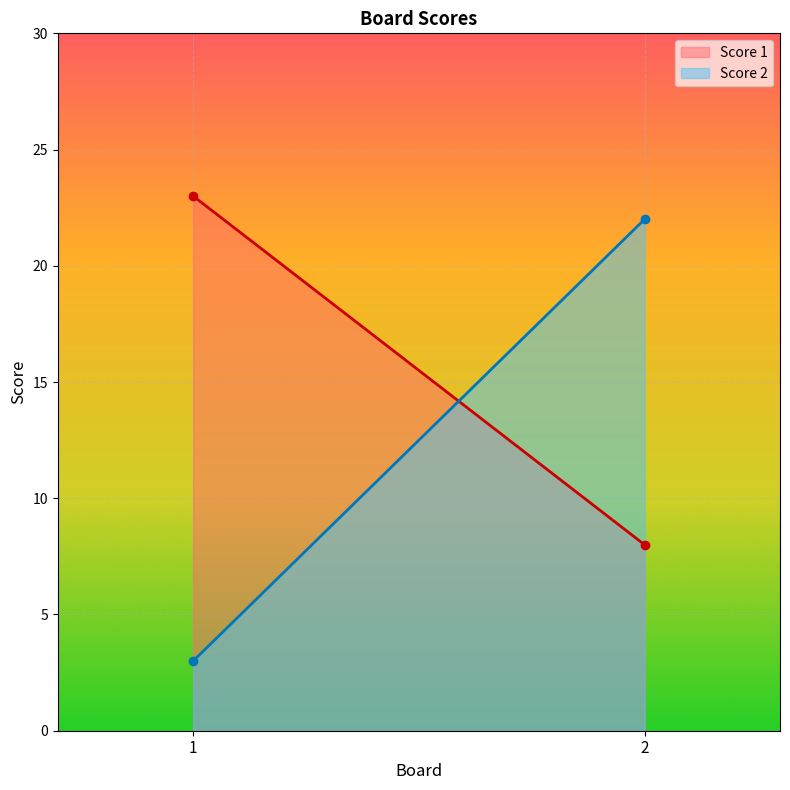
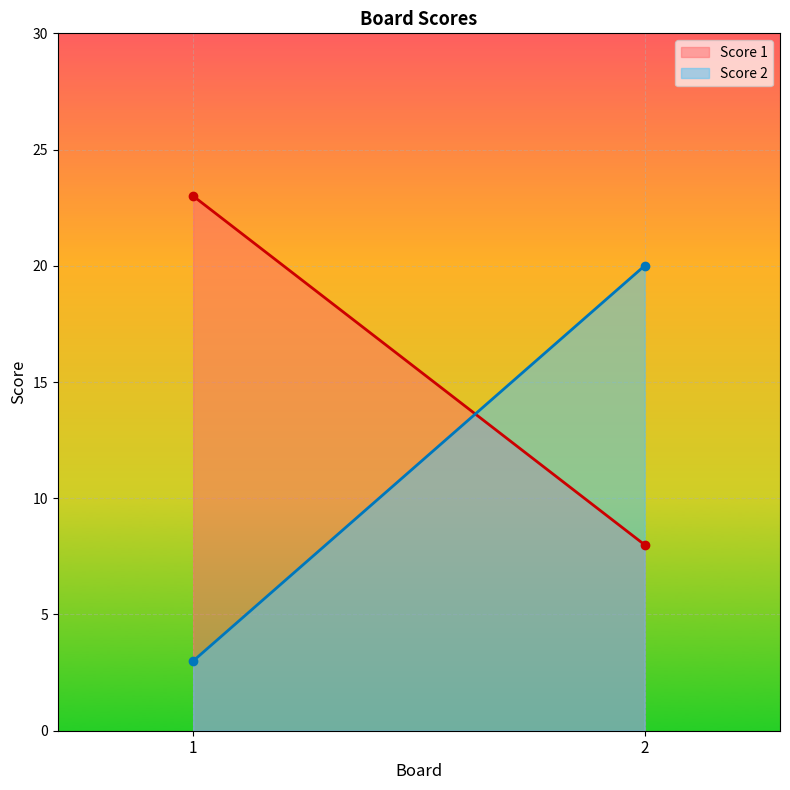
  {
    "Score 1": {
      "1": 23,
      "2": 8
    },
    "Score 2": {
      "1": 3,
-     "2": 22
+     "2": 20
    }
  }
